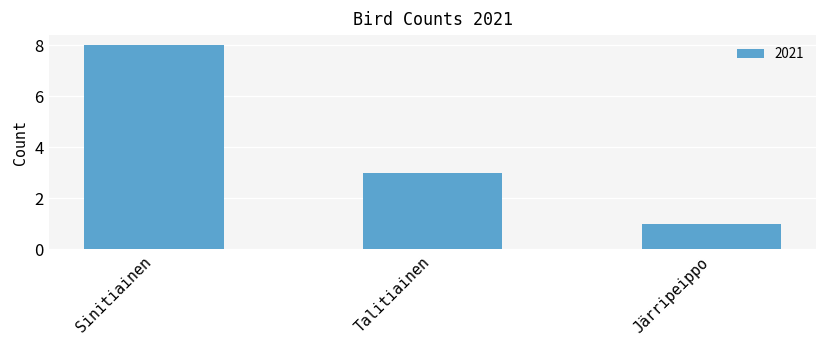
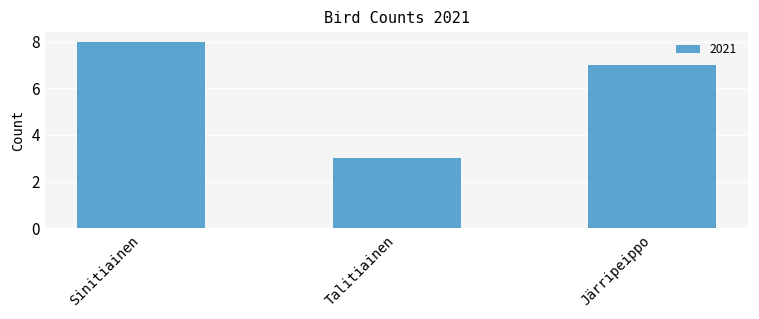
  {
    "Sinitiainen": 8,
    "Talitiainen": 3,
-   "Järripeippo": 1
+   "Järripeippo": 7
  }
